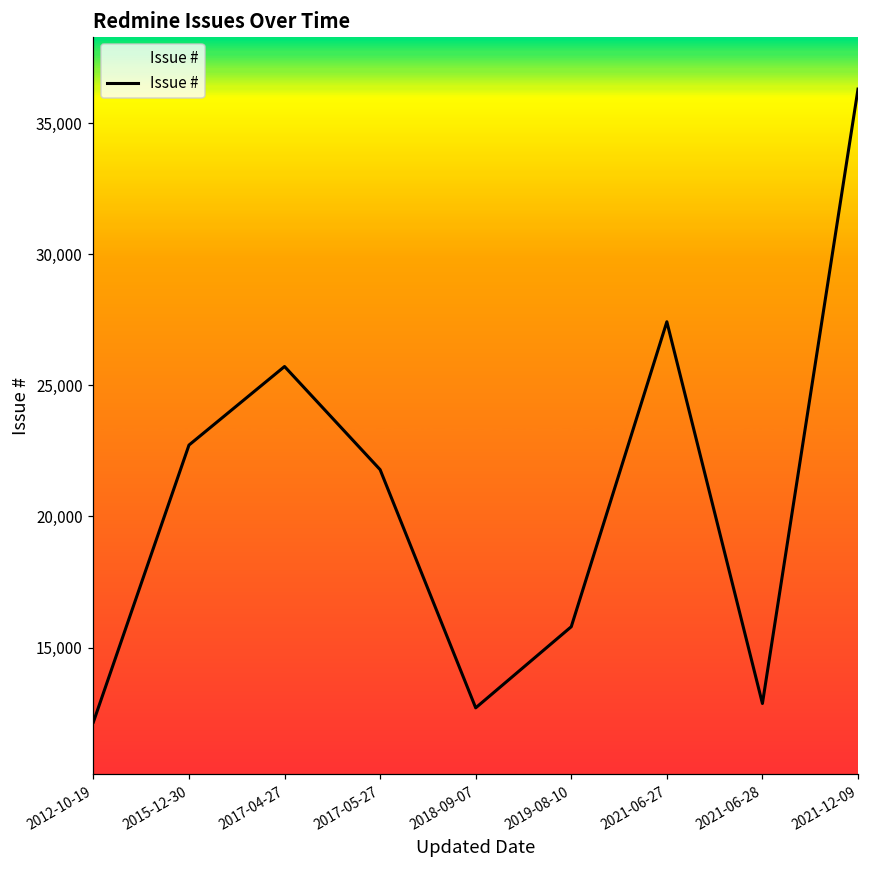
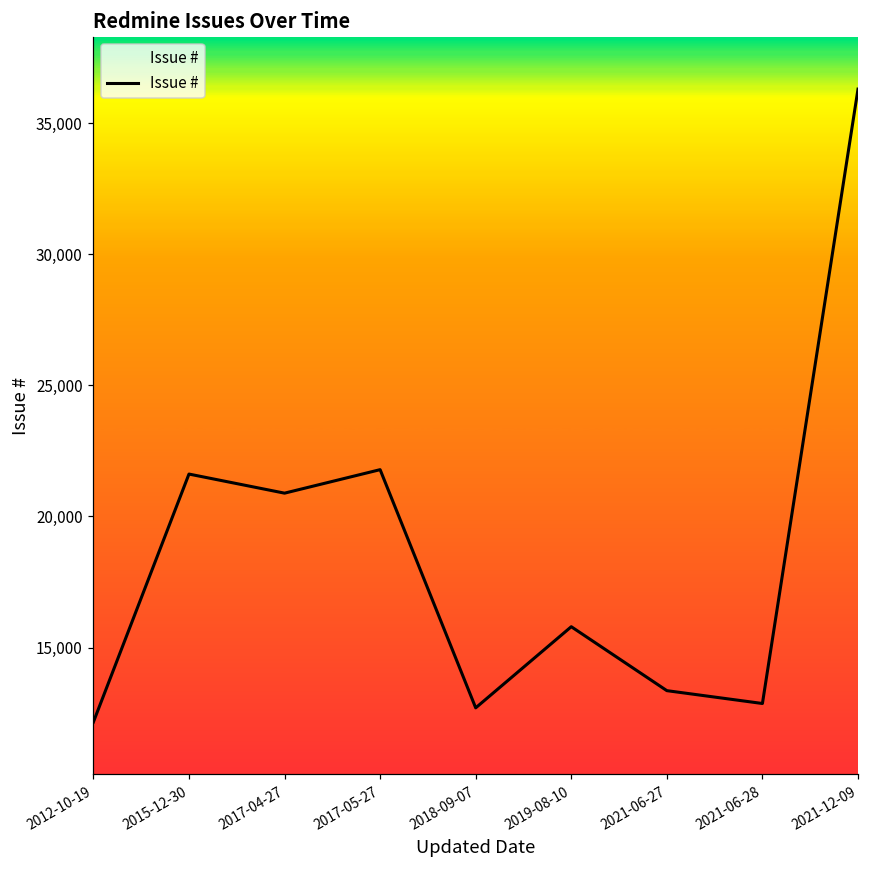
  {
    "2012-10-19": "12,200",
-   "2015-12-30": "22,700",
-   "2017-04-27": "25,700",
+   "2015-12-30": "21,600",
+   "2017-04-27": "20,900",
    "2017-05-27": "21,800",
    "2018-09-07": "12,700",
    "2019-08-10": "15,800",
-   "2021-06-27": "27,400",
+   "2021-06-27": "13,400",
    "2021-06-28": "12,900",
    "2021-12-09": "36,300"
  }
